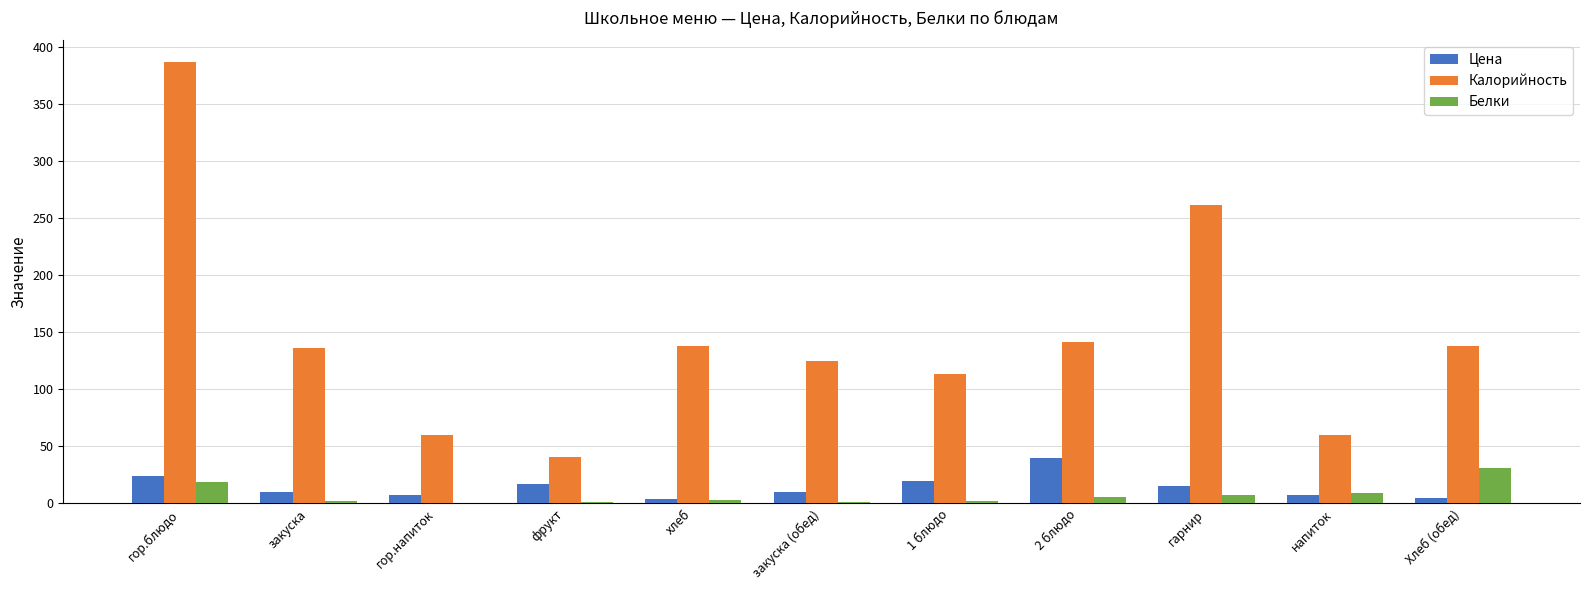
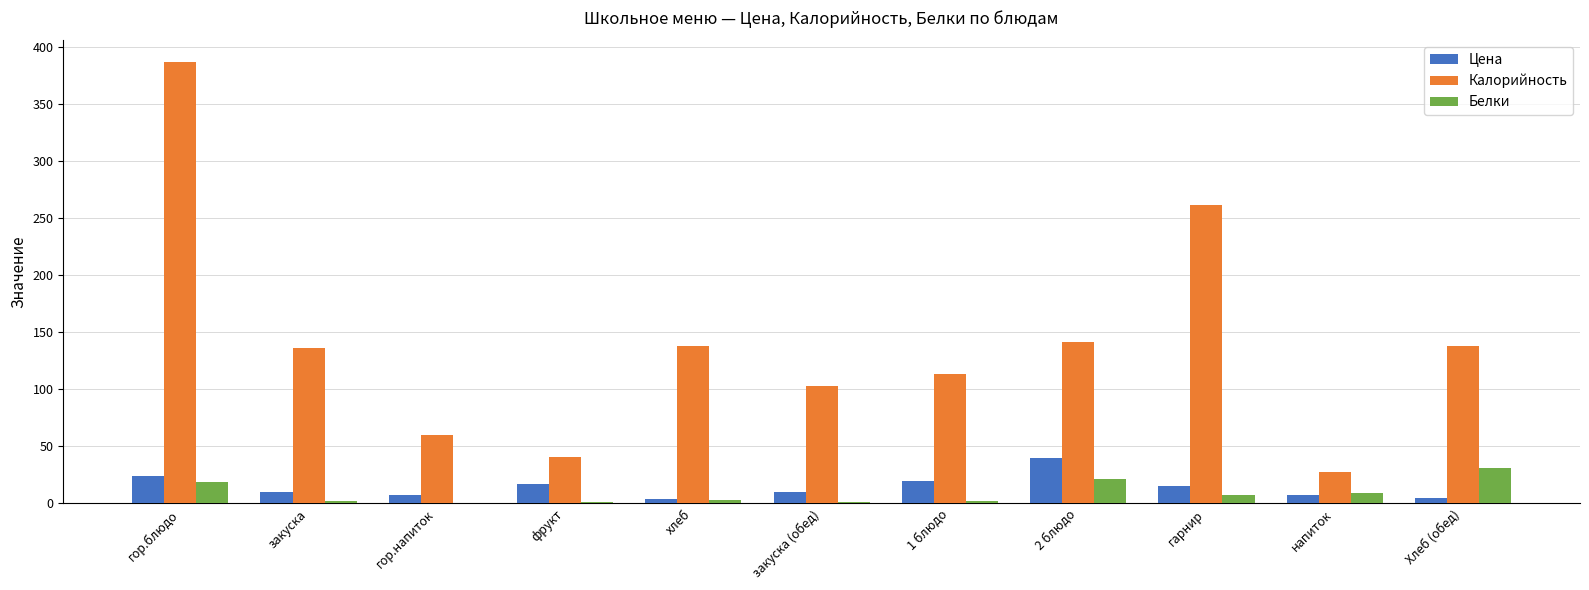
  {
    "Цена": {
      "гор.блюдо": 24,
      "закуска": 10,
      "гор.напиток": 7,
      "фрукт": 17,
      "хлеб": 4,
      "закуска (обед)": 10,
      "1 блюдо": 20,
      "2 блюдо": 39,
      "гарнир": 15,
      "напиток": 7,
      "Хлеб (обед)": 5
    },
    "Калорийность": {
      "гор.блюдо": 386,
      "закуска": 136,
      "гор.напиток": 60,
      "фрукт": 41,
      "хлеб": 138,
-     "закуска (обед)": 125,
+     "закуска (обед)": 103,
      "1 блюдо": 114,
      "2 блюдо": 141,
      "гарнир": 261,
-     "напиток": 60,
+     "напиток": 28,
      "Хлеб (обед)": 138
    },
    "Белки": {
      "гор.блюдо": 19,
      "закуска": 2,
      "хлеб": 3,
      "1 блюдо": 2,
-     "2 блюдо": 6,
+     "2 блюдо": 21,
      "гарнир": 7,
      "напиток": 10,
      "Хлеб (обед)": 31
    }
  }
